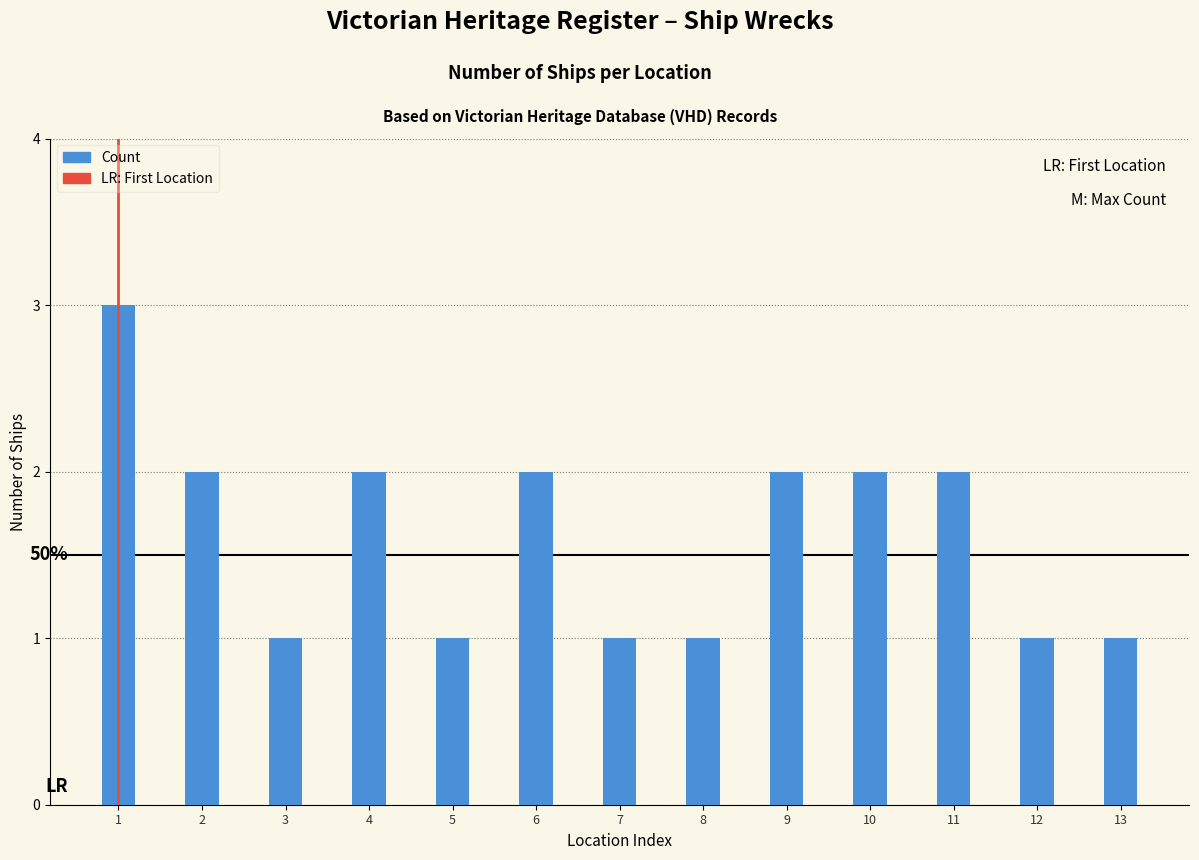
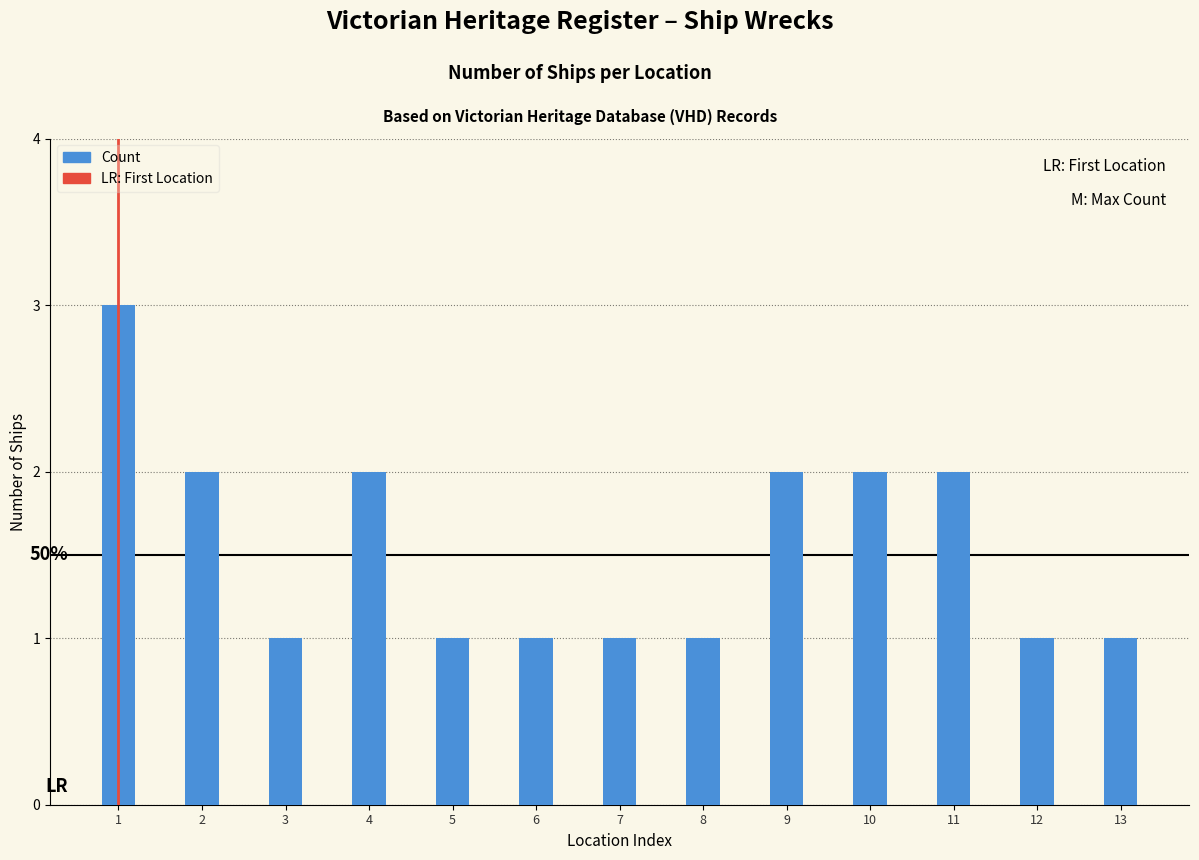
  {
    "1": 3,
    "2": 2,
    "3": 1,
    "4": 2,
    "5": 1,
-   "6": 2,
+   "6": 1,
    "7": 1,
    "8": 1,
    "9": 2,
    "10": 2,
    "11": 2,
    "12": 1,
    "13": 1
  }
